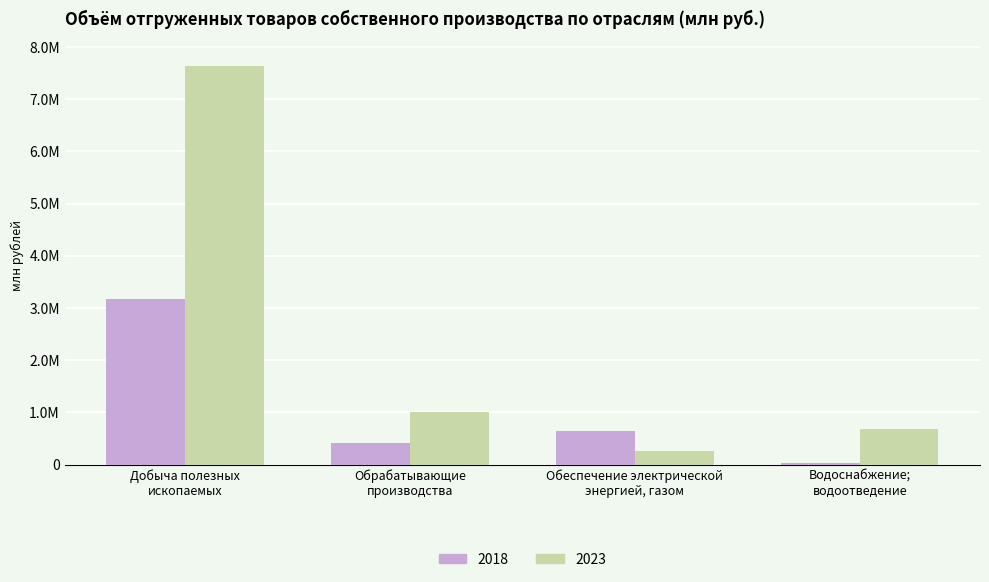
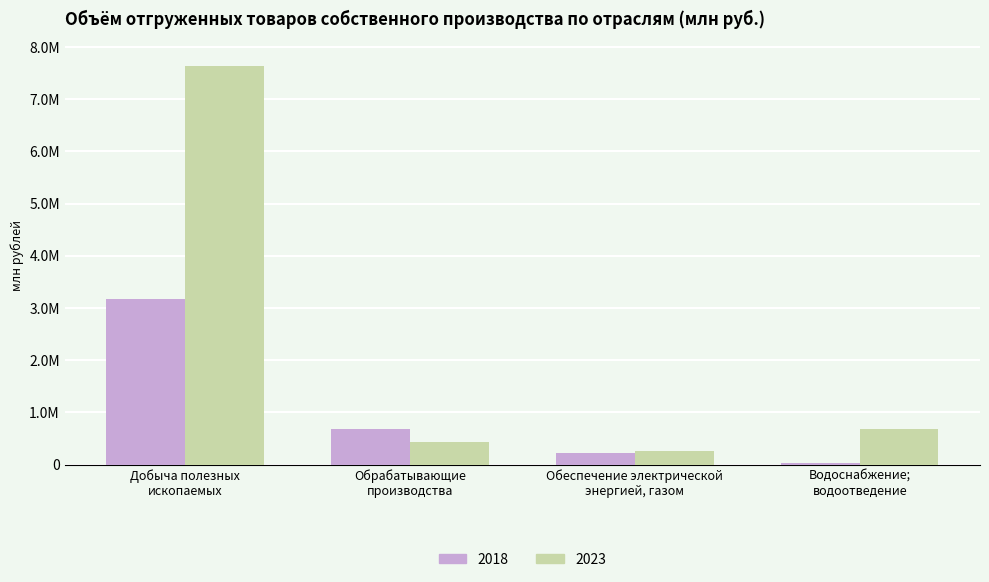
  {
    "2018": {
      "Добыча полезных ископаемых": 3200000,
-     "Обрабатывающие производства": 400000,
-     "Обеспечение электрической энергией, газом": 600000
+     "Обрабатывающие производства": 700000,
+     "Обеспечение электрической энергией, газом": 200000
    },
    "2023": {
      "Добыча полезных ископаемых": 7600000,
-     "Обрабатывающие производства": 1000000,
+     "Обрабатывающие производства": 400000,
      "Обеспечение электрической энергией, газом": 300000,
      "Водоснабжение; водоотведение": 700000
    }
  }
